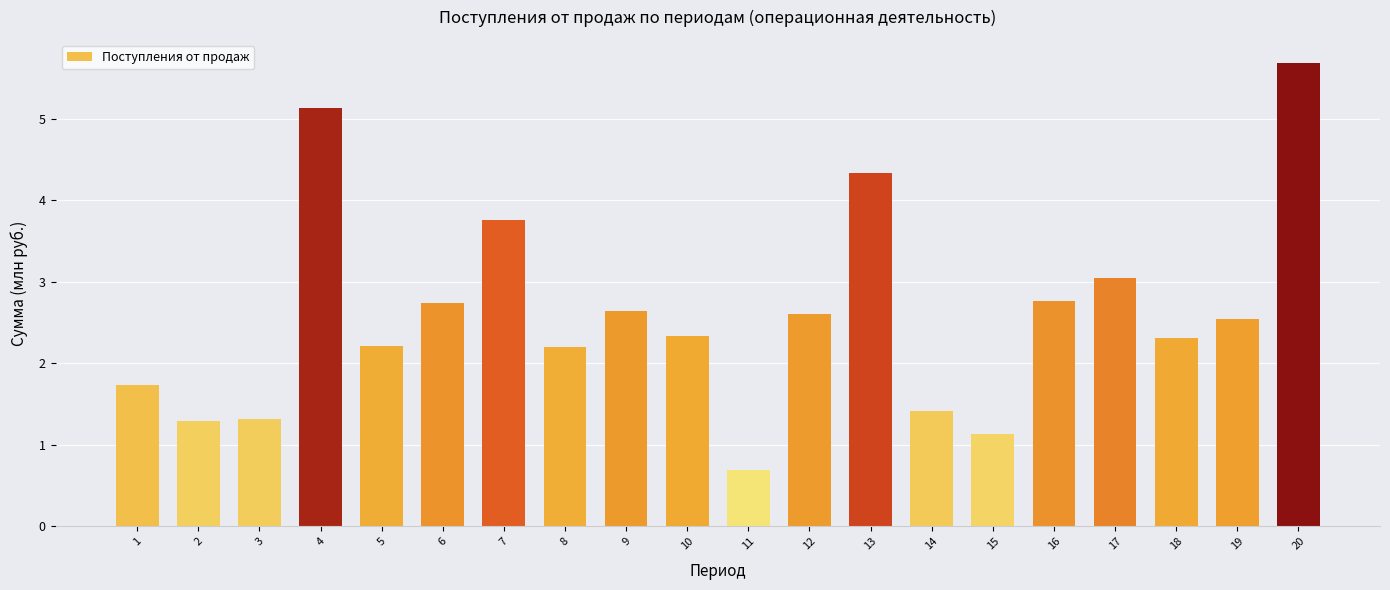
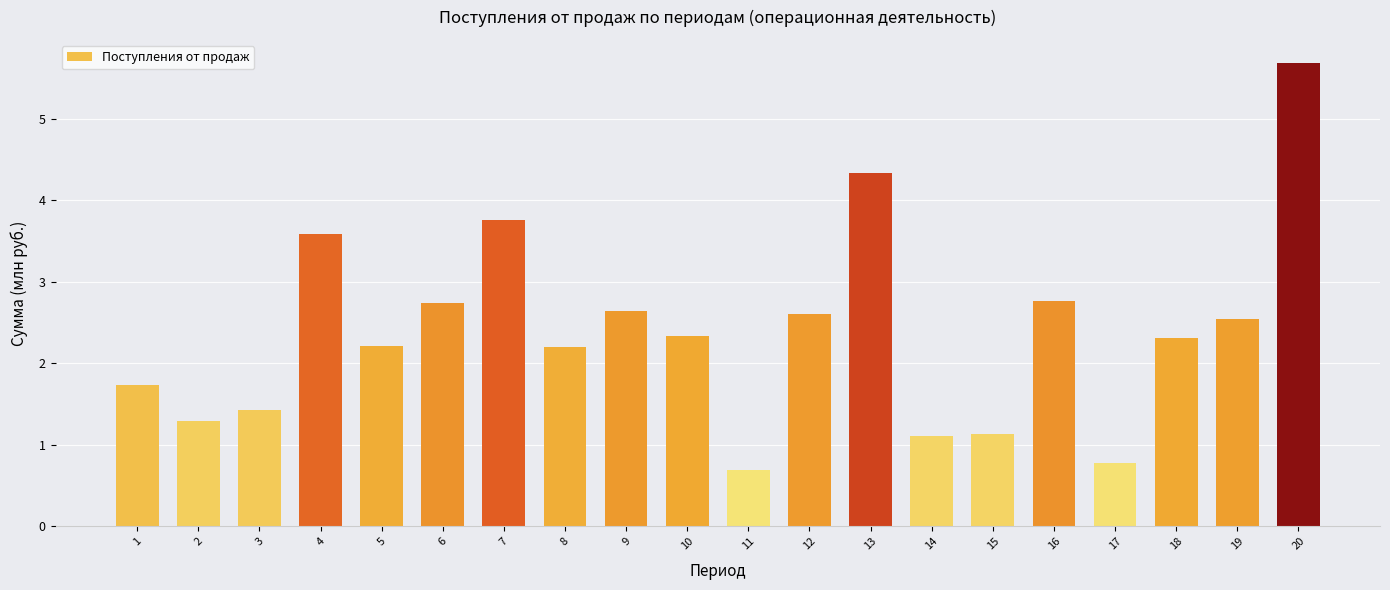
  {
    "1": 1.7,
    "2": 1.3,
-   "3": 1.3,
-   "4": 5.1,
+   "3": 1.4,
+   "4": 3.6,
    "5": 2.2,
    "6": 2.7,
    "7": 3.8,
    "8": 2.2,
    "9": 2.6,
    "10": 2.3,
    "11": 0.7,
    "12": 2.6,
    "13": 4.3,
-   "14": 1.4,
+   "14": 1.1,
    "15": 1.1,
    "16": 2.8,
-   "17": 3.1,
+   "17": 0.8,
    "18": 2.3,
    "19": 2.5,
    "20": 5.7
  }
